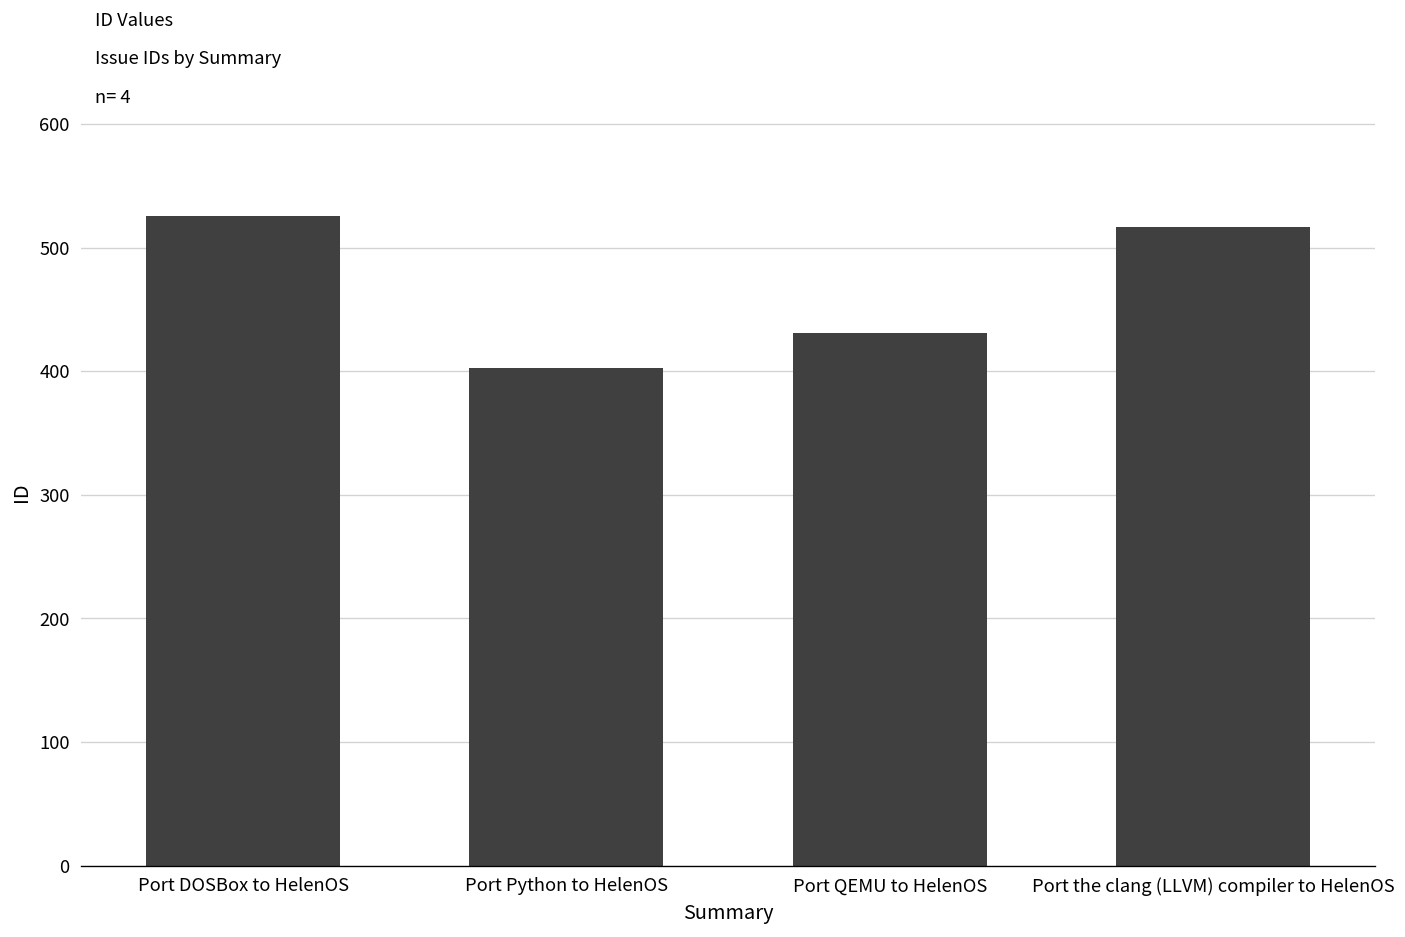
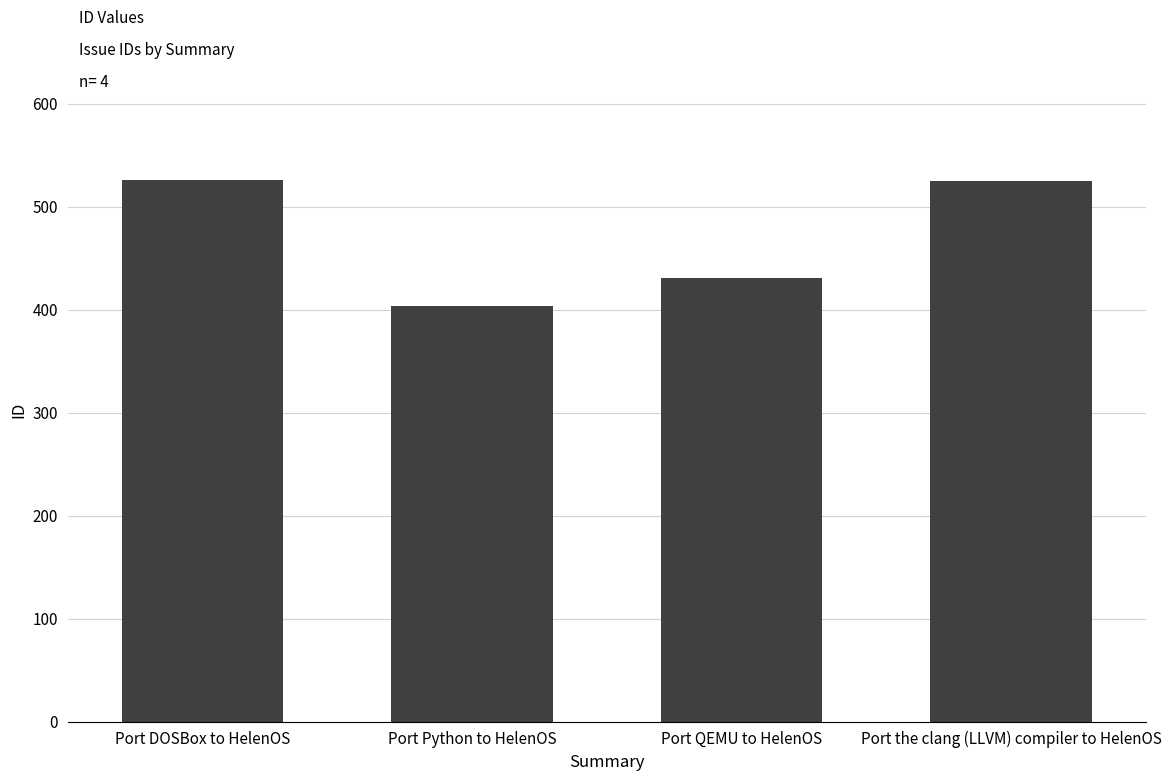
  {
    "Port DOSBox to HelenOS": 526,
    "Port Python to HelenOS": 403,
    "Port QEMU to HelenOS": 431,
-   "Port the clang (LLVM) compiler to HelenOS": 517
+   "Port the clang (LLVM) compiler to HelenOS": 525
  }
